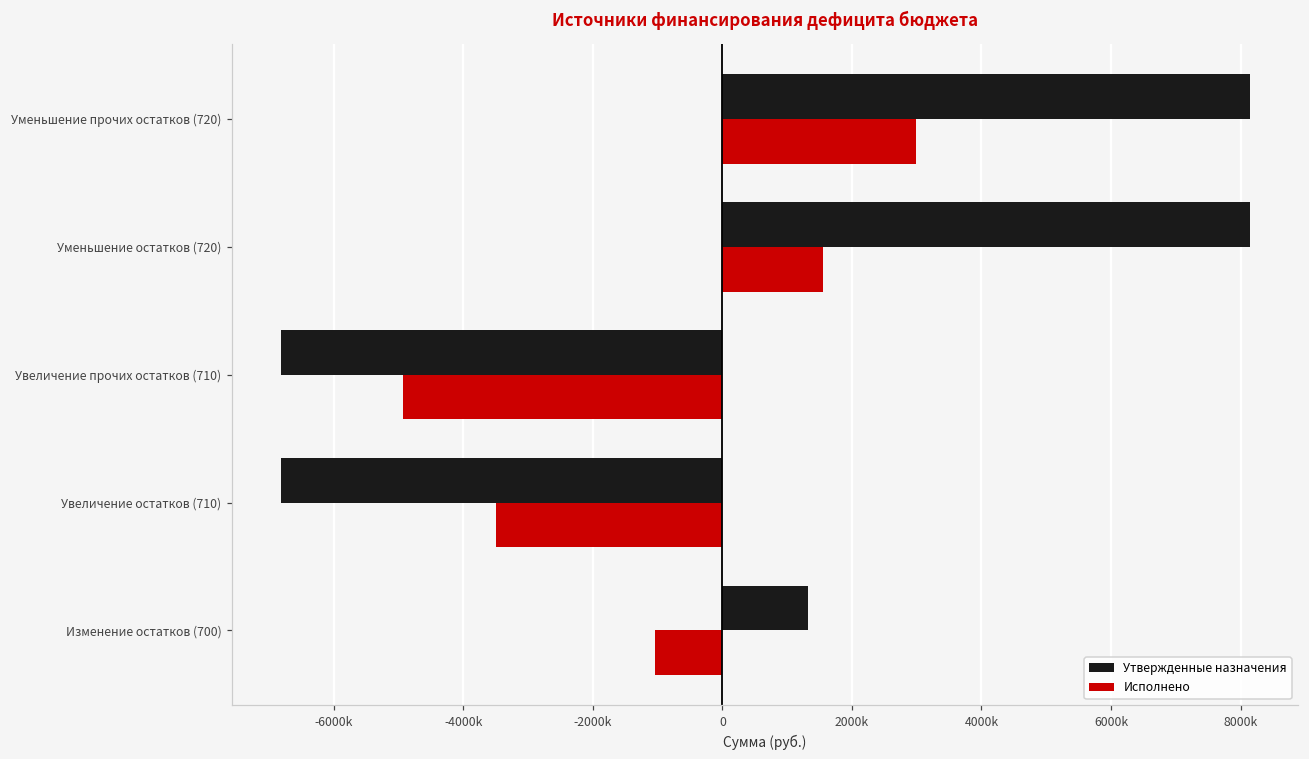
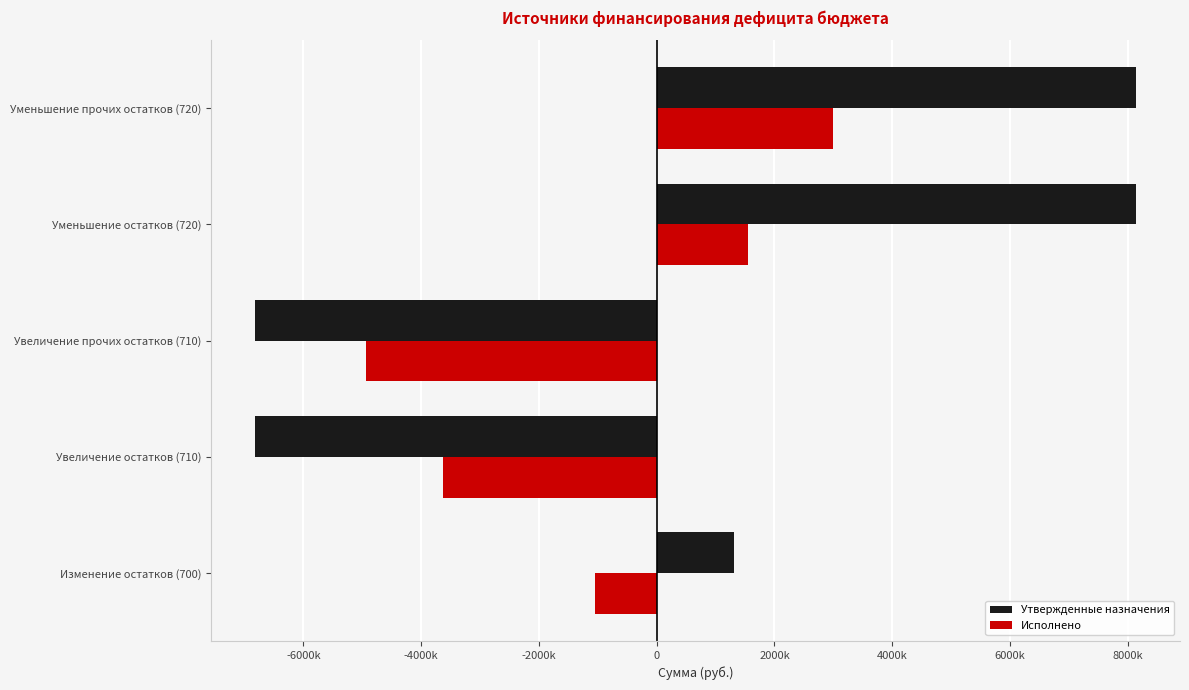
  {
    "Утвержденные назначения": {
      "Уменьшение прочих остатков (720)": 8100000,
      "Уменьшение остатков (720)": 8100000,
      "Увеличение прочих остатков (710)": -6800000,
      "Увеличение остатков (710)": -6800000,
      "Изменение остатков (700)": 1300000
    },
    "Исполнено": {
      "Уменьшение прочих остатков (720)": 3000000,
      "Уменьшение остатков (720)": 1600000,
      "Увеличение прочих остатков (710)": -4900000,
-     "Увеличение остатков (710)": -3500000,
+     "Увеличение остатков (710)": -3600000,
      "Изменение остатков (700)": -1000000
    }
  }
